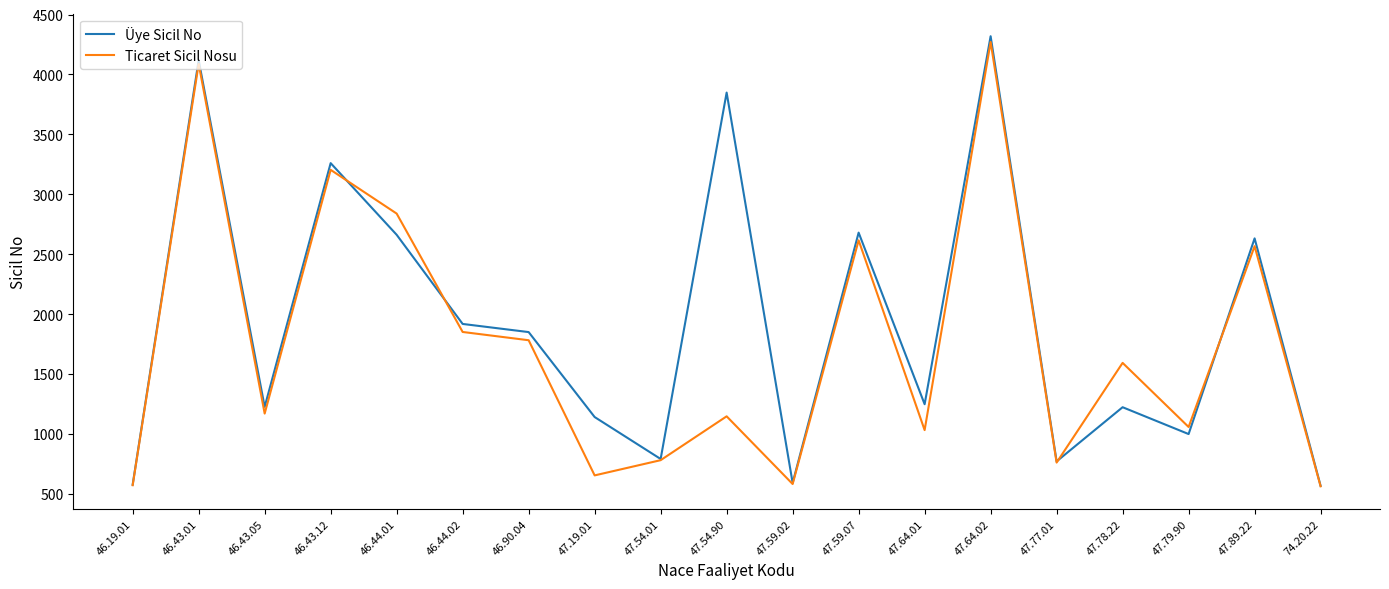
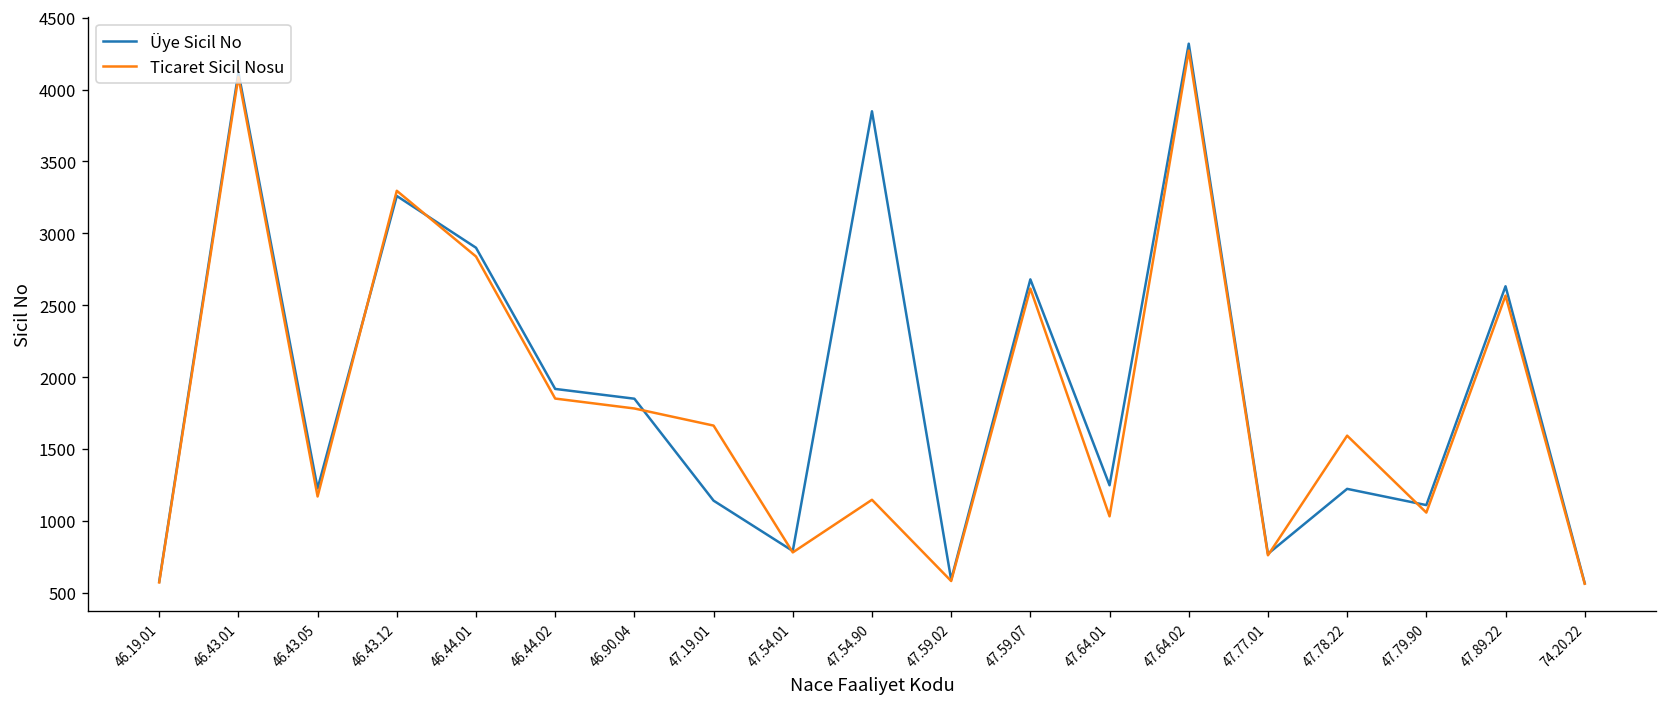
  {
    "Üye Sicil No": {
      "46.43.05": 1230,
      "46.43.12": 3260,
-     "46.44.01": 2660,
+     "46.44.01": 2900,
      "46.44.02": 1920,
      "46.90.04": 1850,
      "47.19.01": 1140,
      "47.54.90": 3850,
      "47.59.07": 2680,
      "47.64.01": 1250,
      "47.64.02": 4320,
      "47.78.22": 1220,
-     "47.79.90": 1000,
+     "47.79.90": 1110,
      "47.89.22": 2630
    },
    "Ticaret Sicil Nosu": {
      "46.43.05": 1170,
-     "46.43.12": 3200,
+     "46.43.12": 3300,
      "46.44.01": 2840,
      "46.44.02": 1850,
      "46.90.04": 1780,
-     "47.19.01": 650,
+     "47.19.01": 1660,
      "47.54.90": 1150,
      "47.59.07": 2620,
      "47.64.01": 1030,
      "47.64.02": 4270,
      "47.78.22": 1590,
      "47.79.90": 1060,
      "47.89.22": 2570
    }
  }
